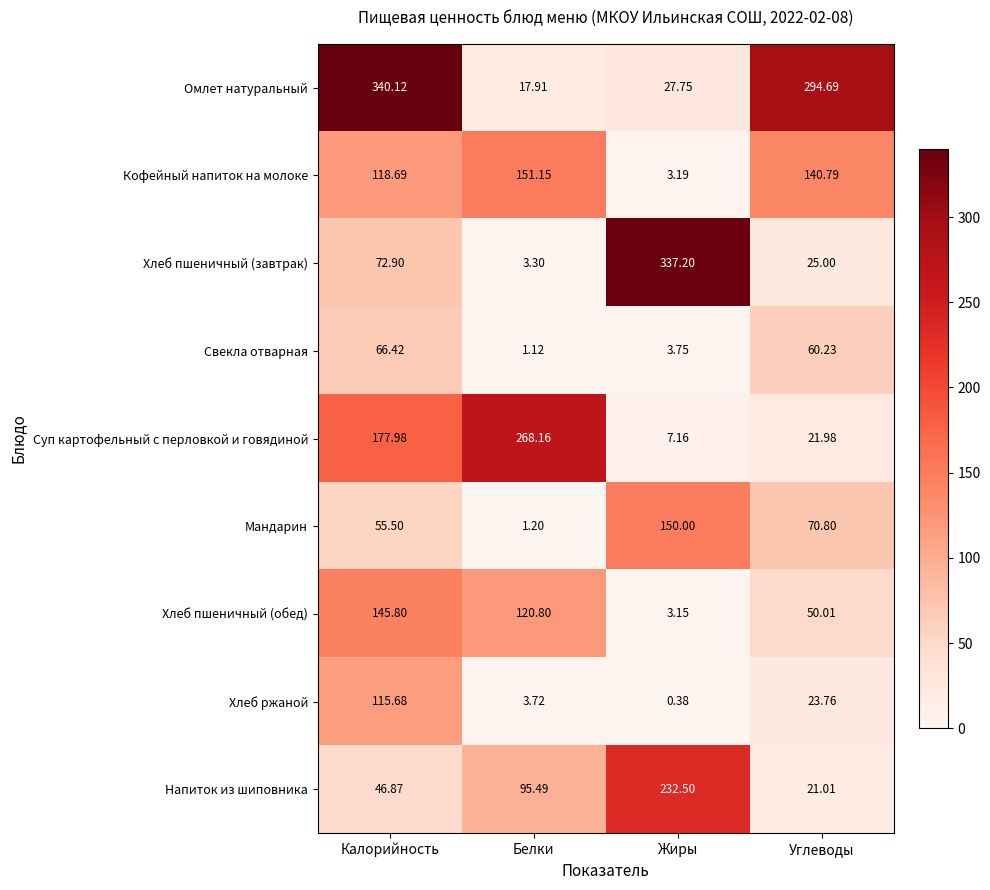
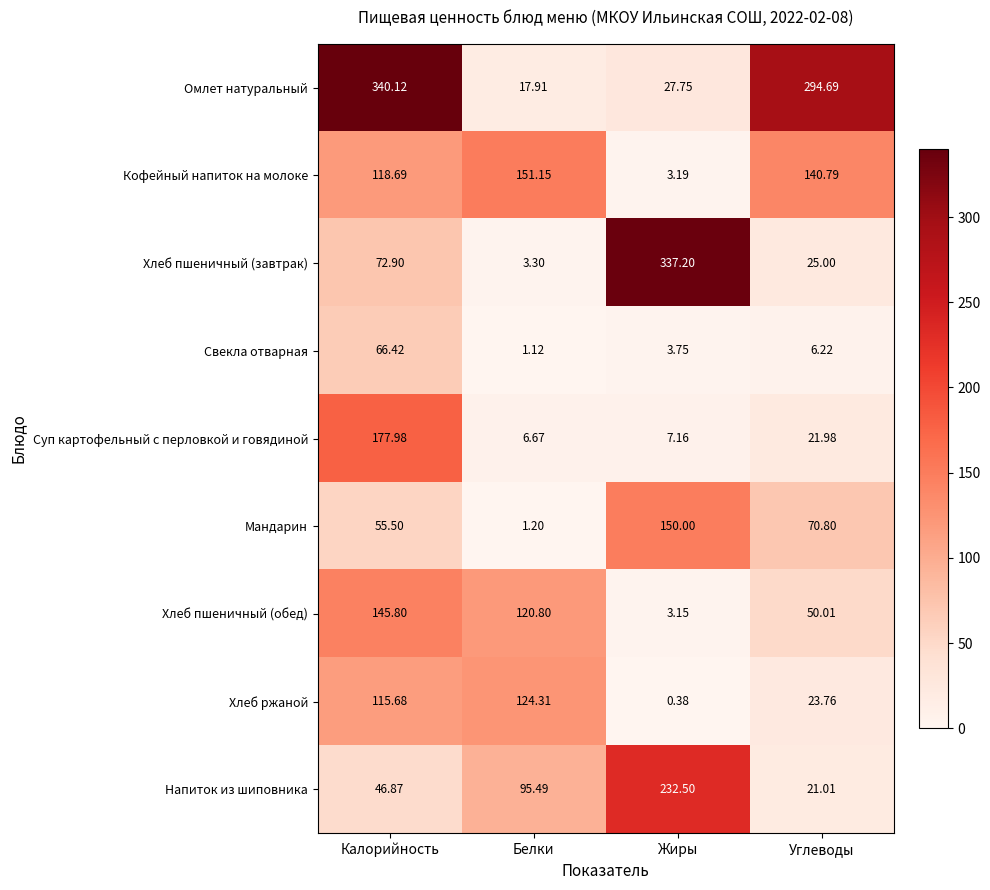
  {
    "Омлет натуральный": {
      "Калорийность": 340.12,
      "Белки": 17.91,
      "Жиры": 27.75,
      "Углеводы": 294.69
    },
    "Кофейный напиток на молоке": {
      "Калорийность": 118.69,
      "Белки": 151.15,
      "Жиры": 3.19,
      "Углеводы": 140.79
    },
    "Хлеб пшеничный (завтрак)": {
      "Калорийность": 72.90,
      "Белки": 3.30,
      "Жиры": 337.20,
      "Углеводы": 25.00
    },
    "Свекла отварная": {
      "Калорийность": 66.42,
      "Белки": 1.12,
      "Жиры": 3.75,
-     "Углеводы": 60.23
+     "Углеводы": 6.22
    },
    "Суп картофельный с перловкой и говядиной": {
      "Калорийность": 177.98,
-     "Белки": 268.16,
+     "Белки": 6.67,
      "Жиры": 7.16,
      "Углеводы": 21.98
    },
    "Мандарин": {
      "Калорийность": 55.50,
      "Белки": 1.20,
      "Жиры": 150.00,
      "Углеводы": 70.80
    },
    "Хлеб пшеничный (обед)": {
      "Калорийность": 145.80,
      "Белки": 120.80,
      "Жиры": 3.15,
      "Углеводы": 50.01
    },
    "Хлеб ржаной": {
      "Калорийность": 115.68,
-     "Белки": 3.72,
+     "Белки": 124.31,
      "Жиры": 0.38,
      "Углеводы": 23.76
    },
    "Напиток из шиповника": {
      "Калорийность": 46.87,
      "Белки": 95.49,
      "Жиры": 232.50,
      "Углеводы": 21.01
    }
  }
